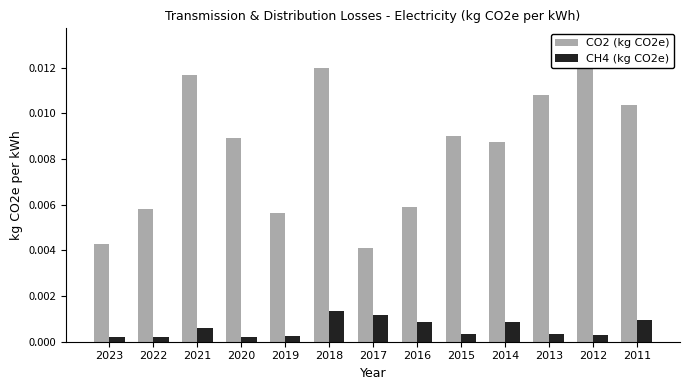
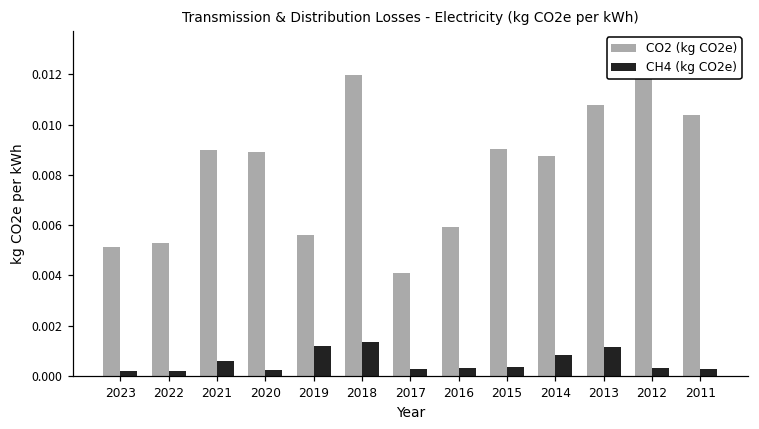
  {
    "CO2 (kg CO2e)": {
-     "2023": 0.0043,
-     "2022": 0.0058,
-     "2021": 0.0117,
+     "2023": 0.0051,
+     "2022": 0.0053,
+     "2021": 0.0090,
      "2020": 0.0089,
      "2019": 0.0056,
      "2018": 0.0120,
      "2017": 0.0041,
      "2016": 0.0059,
      "2015": 0.0090,
      "2014": 0.0087,
      "2013": 0.0108,
      "2011": 0.0104
    },
    "CH4 (kg CO2e)": {
      "2023": 0.0002,
      "2022": 0.0002,
      "2021": 0.0006,
      "2020": 0.0002,
-     "2019": 0.0002,
+     "2019": 0.0012,
      "2018": 0.0014,
-     "2017": 0.0012,
-     "2016": 0.0009,
+     "2017": 0.0003,
+     "2016": 0.0003,
      "2015": 0.0003,
      "2014": 0.0009,
-     "2013": 0.0003,
+     "2013": 0.0011,
      "2012": 0.0003,
-     "2011": 0.0009
+     "2011": 0.0003
    }
  }
